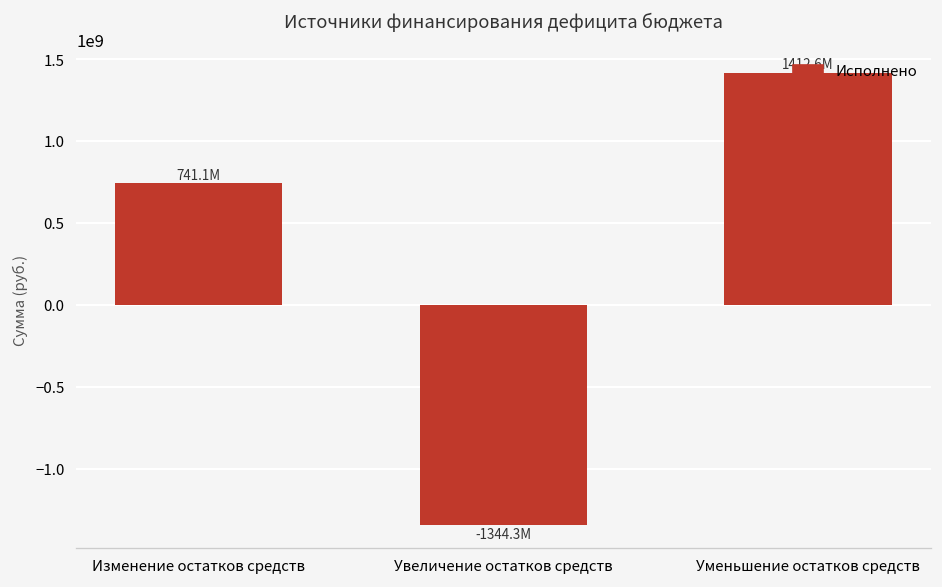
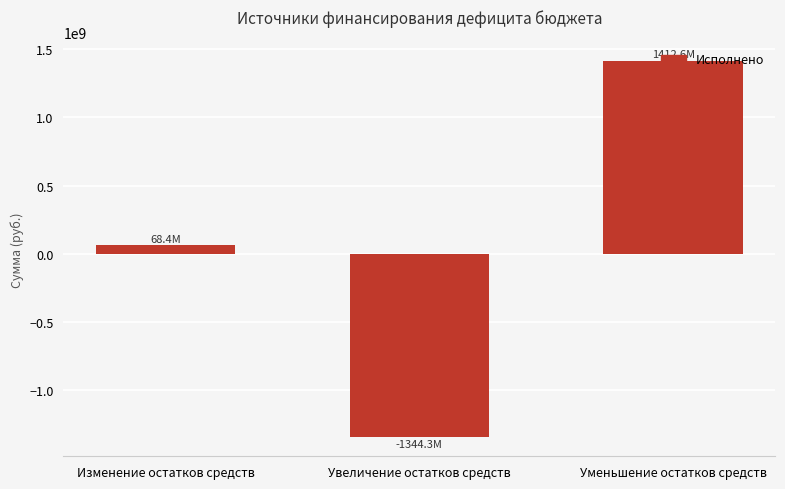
  {
-   "Изменение остатков средств": "741.1M",
+   "Изменение остатков средств": "68.4M",
    "Увеличение остатков средств": "-1344.3M",
    "Уменьшение остатков средств": "1412.6M"
  }
